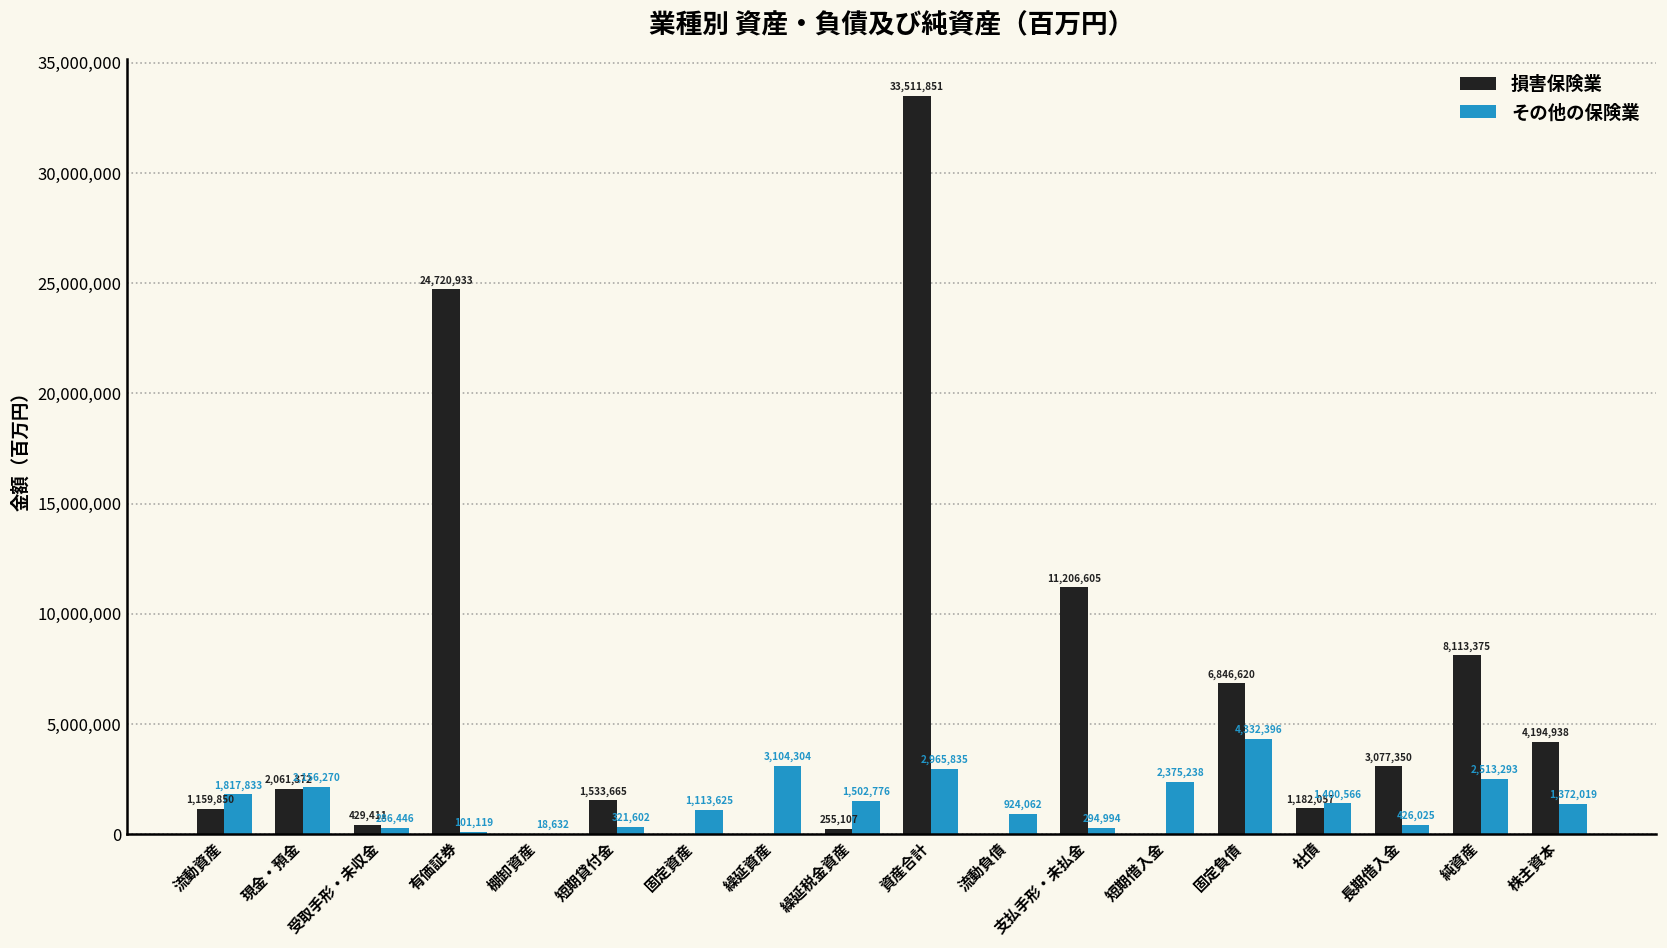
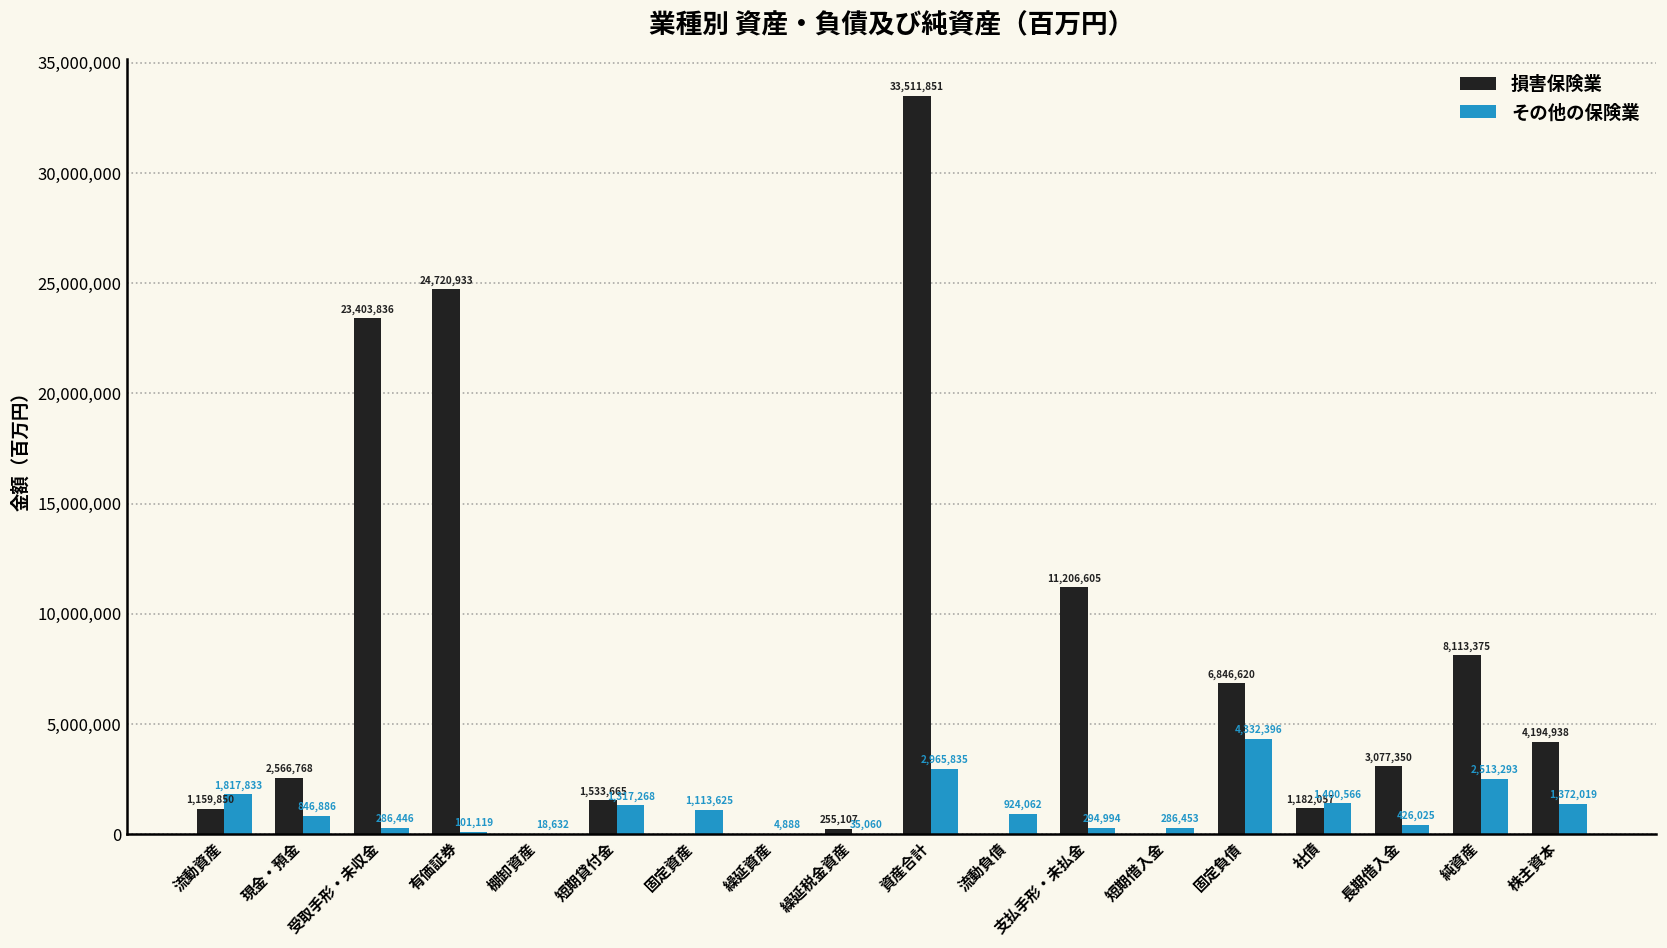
  {
    "損害保険業": {
      "流動資産": "1,159,850",
-     "現金・預金": "2,061,372",
-     "受取手形・未収金": "429,411",
+     "現金・預金": "2,566,768",
+     "受取手形・未収金": "23,403,836",
      "有価証券": "24,720,933",
      "短期貸付金": "1,533,665",
      "繰延税金資産": "255,107",
      "資産合計": "33,511,851",
      "支払手形・未払金": "11,206,605",
      "固定負債": "6,846,620",
      "長期借入金": "3,077,350",
      "純資産": "8,113,375",
      "株主資本": "4,194,938"
    },
    "その他の保険業": {
      "流動資産": "1,817,833",
-     "現金・預金": "2,156,270",
+     "現金・預金": "846,886",
      "有価証券": "101,119",
      "棚卸資産": "18,632",
-     "短期貸付金": "321,602",
+     "短期貸付金": "1,317,268",
      "固定資産": "1,113,625",
-     "繰延資産": "3,104,304",
-     "繰延税金資産": "1,502,776",
+     "繰延資産": "4,888",
+     "繰延税金資産": "35,060",
      "資産合計": "2,965,835",
      "流動負債": "924,062",
      "支払手形・未払金": "294,994",
-     "短期借入金": "2,375,238",
+     "短期借入金": "286,453",
      "固定負債": "4,332,396",
      "長期借入金": "426,025",
      "純資産": "2,513,293",
      "株主資本": "1,372,019"
    }
  }
